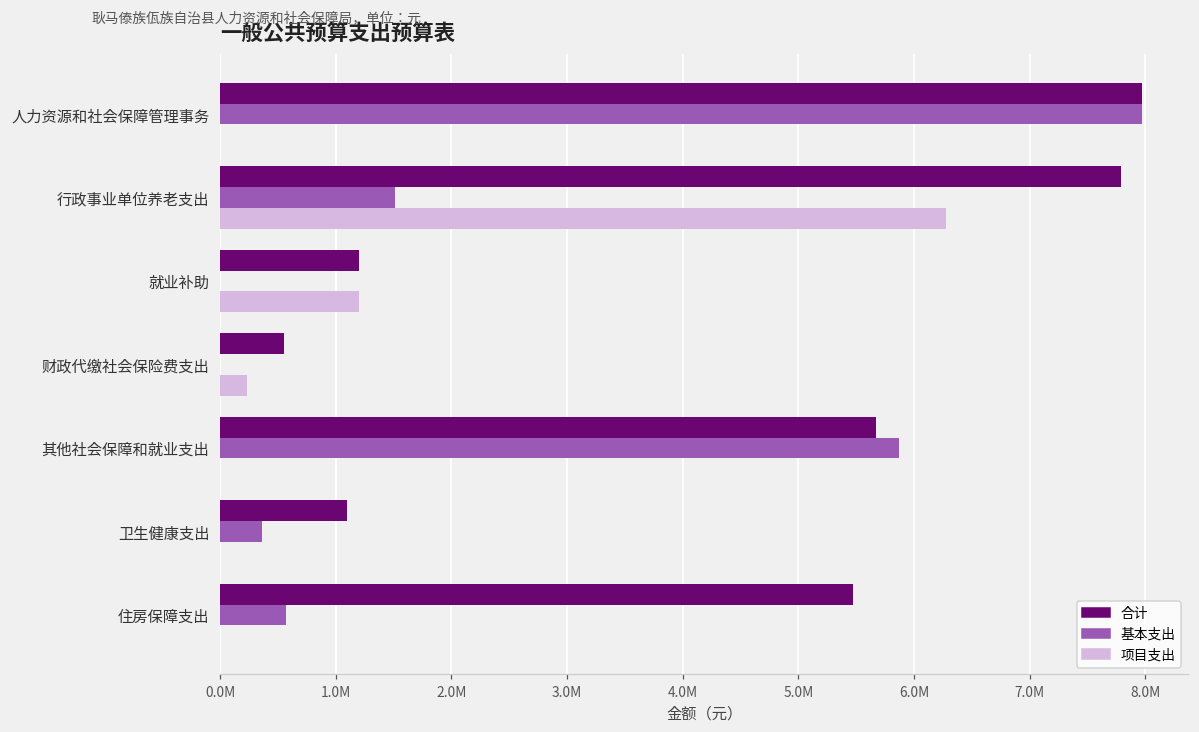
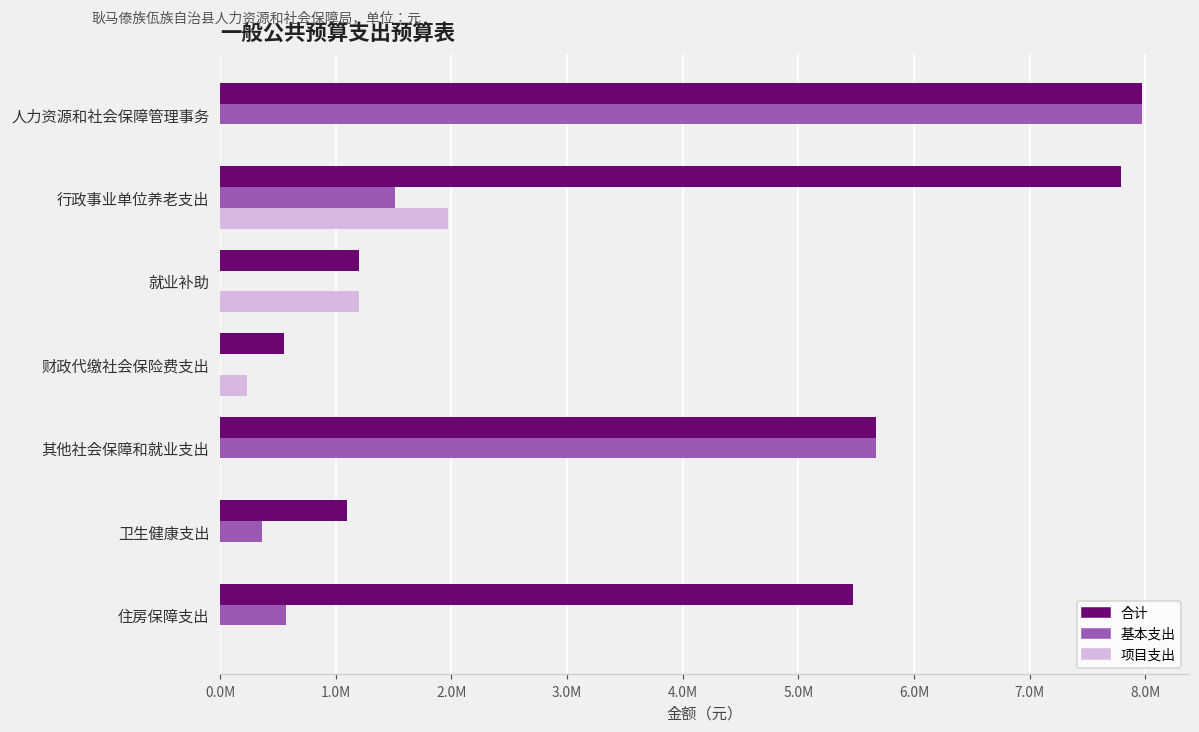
  {
    "合计": {
      "人力资源和社会保障管理事务": 7970000,
      "行政事业单位养老支出": 7790000,
      "就业补助": 1200000,
      "财政代缴社会保险费支出": 550000,
      "其他社会保障和就业支出": 5670000,
      "卫生健康支出": 1100000,
      "住房保障支出": 5470000
    },
    "基本支出": {
      "人力资源和社会保障管理事务": 7970000,
      "行政事业单位养老支出": 1510000,
      "就业补助": 0,
      "财政代缴社会保险费支出": 0,
-     "其他社会保障和就业支出": 5870000,
+     "其他社会保障和就业支出": 5670000,
      "卫生健康支出": 360000,
      "住房保障支出": 570000
    },
    "项目支出": {
      "人力资源和社会保障管理事务": 0,
-     "行政事业单位养老支出": 6280000,
+     "行政事业单位养老支出": 1970000,
      "就业补助": 1200000,
      "财政代缴社会保险费支出": 230000,
      "其他社会保障和就业支出": 0,
      "卫生健康支出": 0,
      "住房保障支出": 0
    }
  }
